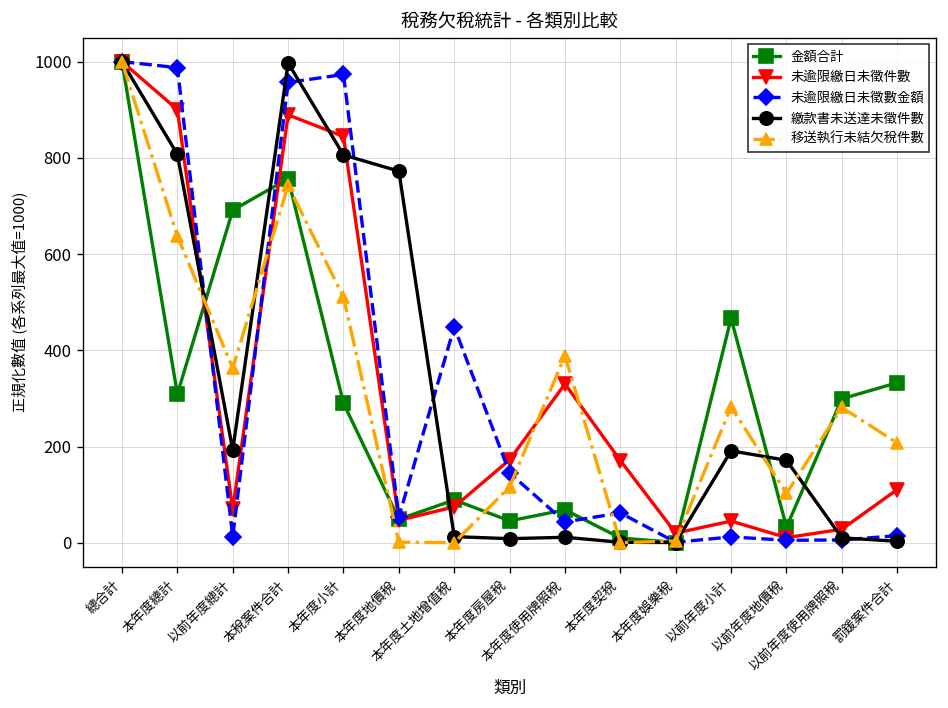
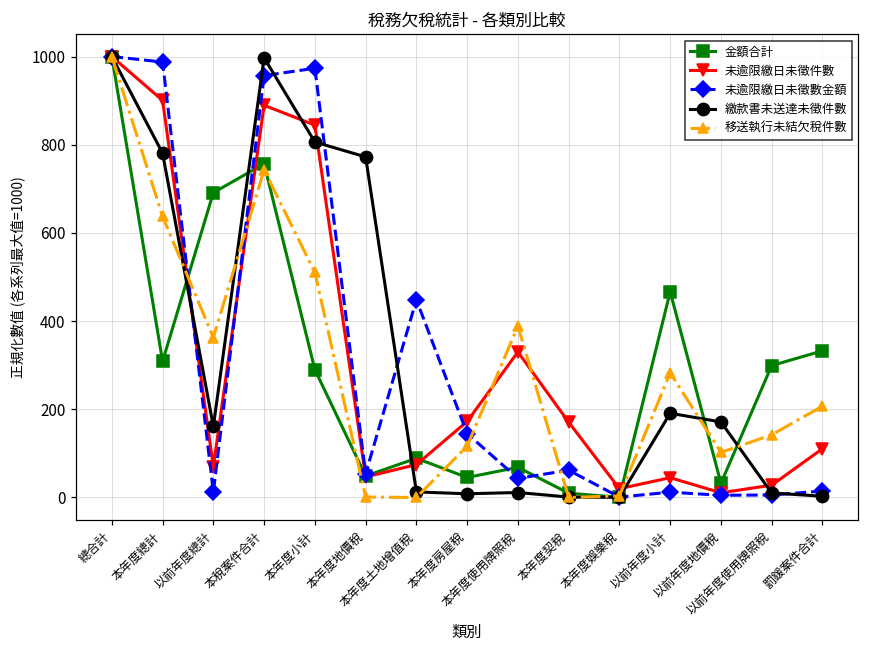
  {
    "金額合計": {
      "本年度總計": 310,
      "以前年度總計": 690,
      "本稅案件合計": 760,
      "本年度小計": 290,
      "本年度土地增值稅": 90,
      "本年度房屋稅": 50,
      "本年度使用牌照稅": 70,
      "本年度契稅": 10,
      "以前年度小計": 470,
      "以前年度地價稅": 30,
      "以前年度使用牌照稅": 300,
      "罰鍰案件合計": 330
    },
    "未逾限繳日未徵件數": {
      "本年度總計": 900,
      "以前年度總計": 70,
      "本稅案件合計": 890,
      "本年度小計": 840,
      "本年度土地增值稅": 70,
      "本年度房屋稅": 170,
      "本年度使用牌照稅": 330,
      "本年度契稅": 170,
      "本年度娛樂稅": 20,
      "以前年度小計": 40,
      "以前年度使用牌照稅": 30,
      "罰鍰案件合計": 110
    },
    "未逾限繳日未徵數金額": {
      "本年度總計": 990,
      "以前年度總計": 10,
      "本稅案件合計": 960,
      "本年度小計": 970,
      "本年度土地增值稅": 450,
      "本年度房屋稅": 140,
      "本年度使用牌照稅": 40,
      "本年度契稅": 60,
      "以前年度小計": 10,
      "罰鍰案件合計": 10
    },
    "繳款書未送達未徵件數": {
-     "本年度總計": 810,
-     "以前年度總計": 190,
+     "本年度總計": 780,
+     "以前年度總計": 160,
      "本稅案件合計": 1000,
      "本年度小計": 810,
      "本年度地價稅": 770,
      "本年度土地增值稅": 10,
      "本年度房屋稅": 10,
      "本年度使用牌照稅": 10,
      "以前年度小計": 190,
      "以前年度地價稅": 170,
      "罰鍰案件合計": 0
    },
    "移送執行未結欠稅件數": {
      "本年度總計": 640,
      "以前年度總計": 360,
      "本稅案件合計": 740,
      "本年度小計": 510,
      "本年度地價稅": 0,
      "本年度土地增值稅": 0,
      "本年度房屋稅": 120,
      "本年度使用牌照稅": 390,
      "以前年度小計": 280,
      "以前年度地價稅": 100,
-     "以前年度使用牌照稅": 280,
+     "以前年度使用牌照稅": 140,
      "罰鍰案件合計": 210
    }
  }
